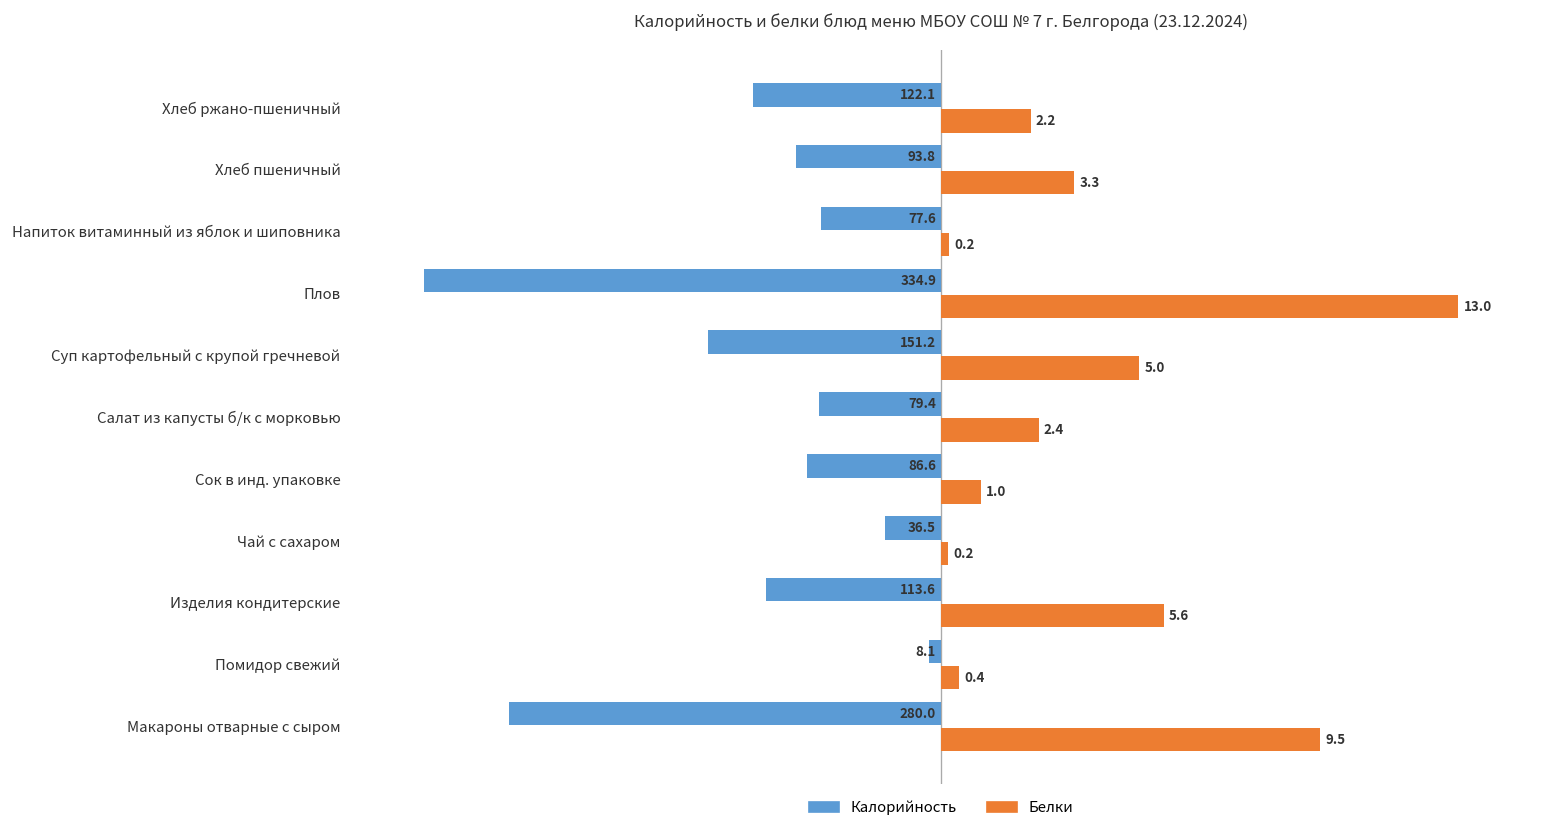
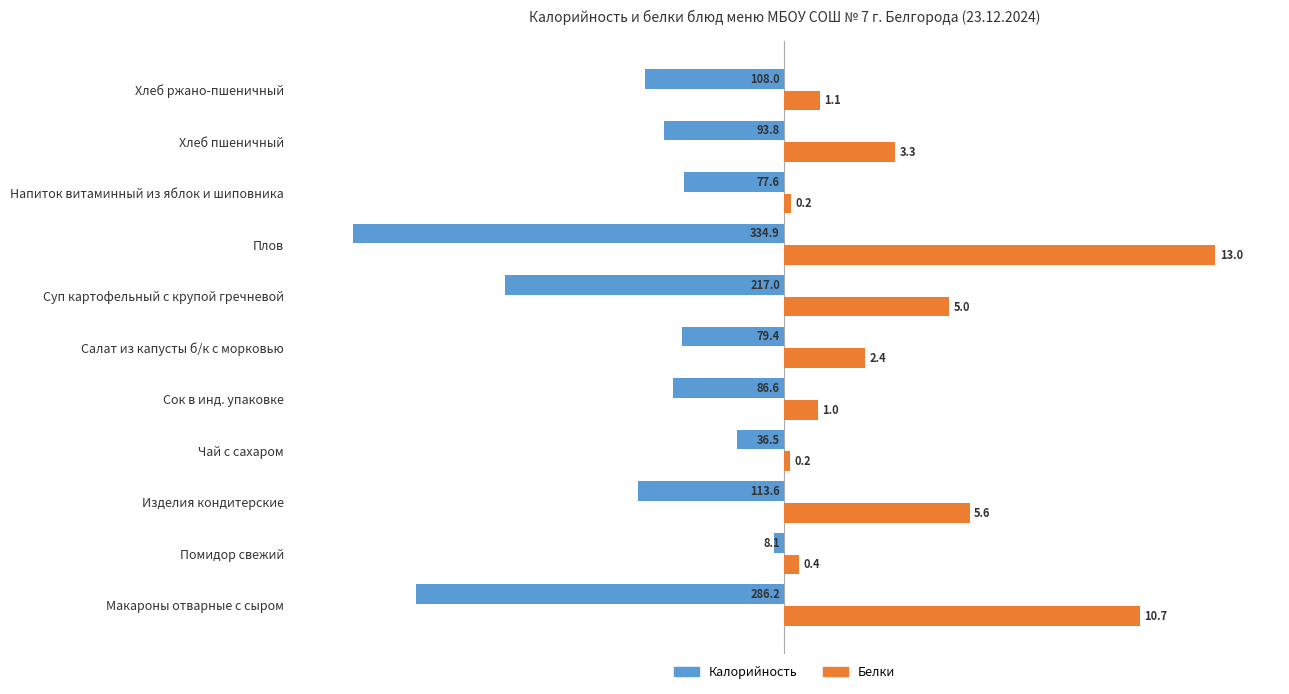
  {
    "Калорийность": {
-     "Хлеб ржано-пшеничный": 122.1,
-     "Суп картофельный с крупой гречневой": 151.2,
-     "Макароны отварные с сыром": 280.0
+     "Хлеб ржано-пшеничный": 108.0,
+     "Суп картофельный с крупой гречневой": 217.0,
+     "Макароны отварные с сыром": 286.2
    },
    "Белки": {
-     "Хлеб ржано-пшеничный": 2.2,
-     "Макароны отварные с сыром": 9.5
+     "Хлеб ржано-пшеничный": 1.1,
+     "Макароны отварные с сыром": 10.7
    }
  }
